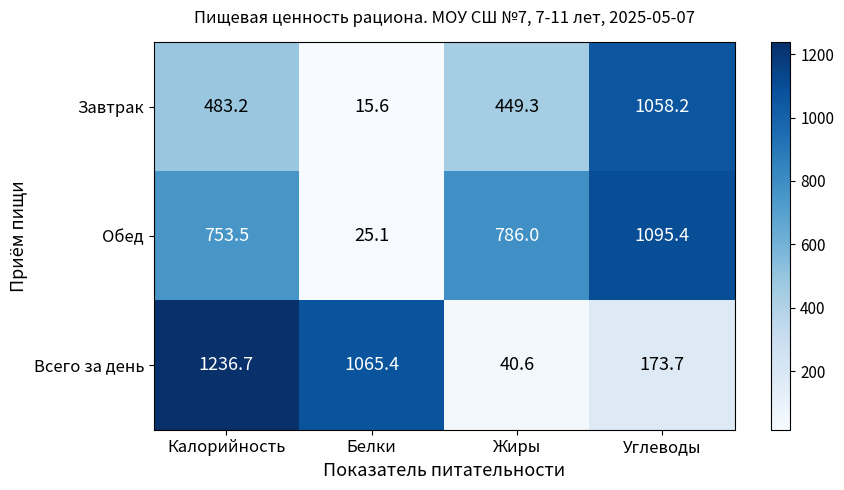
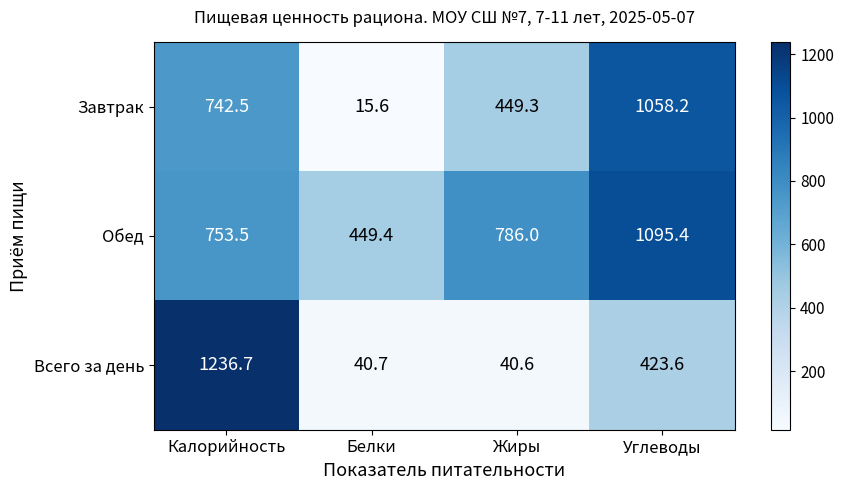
  {
    "Завтрак": {
-     "Калорийность": 483.2,
+     "Калорийность": 742.5,
      "Белки": 15.6,
      "Жиры": 449.3,
      "Углеводы": 1058.2
    },
    "Обед": {
      "Калорийность": 753.5,
-     "Белки": 25.1,
+     "Белки": 449.4,
      "Жиры": 786.0,
      "Углеводы": 1095.4
    },
    "Всего за день": {
      "Калорийность": 1236.7,
-     "Белки": 1065.4,
+     "Белки": 40.7,
      "Жиры": 40.6,
-     "Углеводы": 173.7
+     "Углеводы": 423.6
    }
  }
